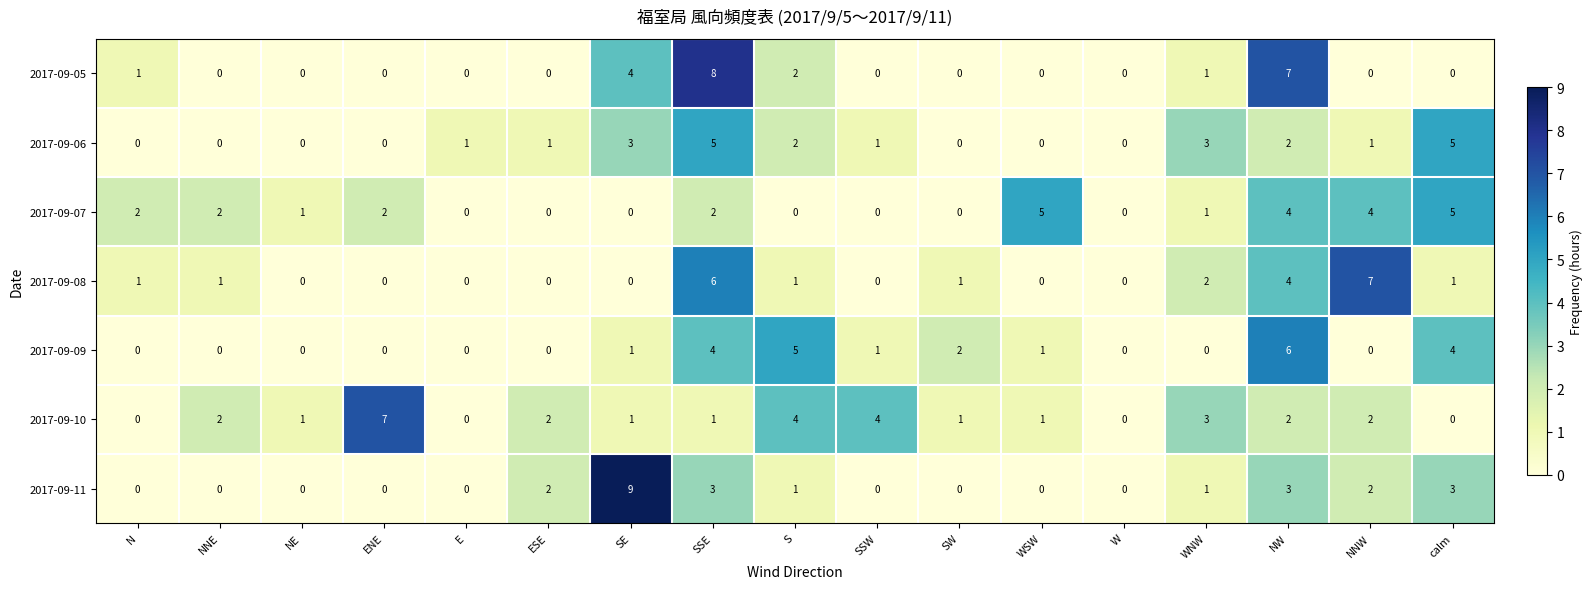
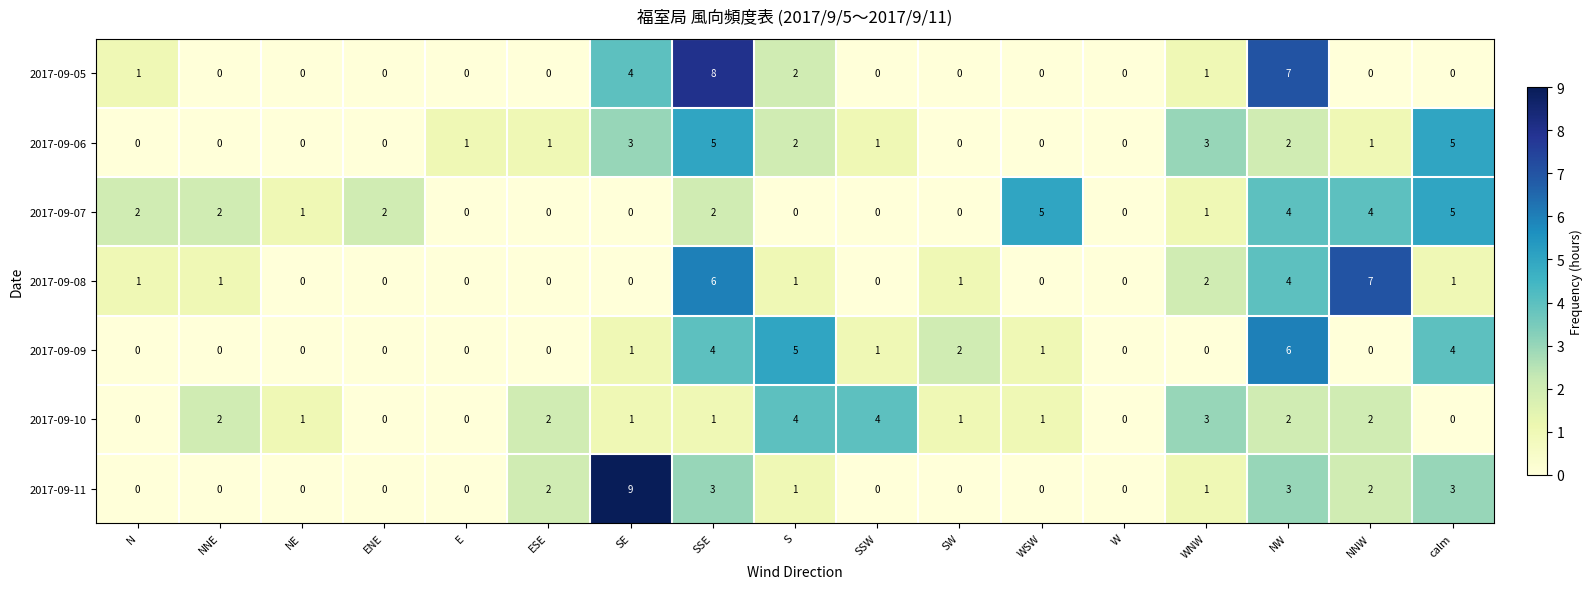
  {
    "2017-09-05": {
      "N": 1,
      "NNE": 0,
      "NE": 0,
      "ENE": 0,
      "E": 0,
      "ESE": 0,
      "SE": 4,
      "SSE": 8,
      "S": 2,
      "SSW": 0,
      "SW": 0,
      "WSW": 0,
      "W": 0,
      "WNW": 1,
      "NW": 7,
      "NNW": 0,
      "calm": 0
    },
    "2017-09-06": {
      "N": 0,
      "NNE": 0,
      "NE": 0,
      "ENE": 0,
      "E": 1,
      "ESE": 1,
      "SE": 3,
      "SSE": 5,
      "S": 2,
      "SSW": 1,
      "SW": 0,
      "WSW": 0,
      "W": 0,
      "WNW": 3,
      "NW": 2,
      "NNW": 1,
      "calm": 5
    },
    "2017-09-07": {
      "N": 2,
      "NNE": 2,
      "NE": 1,
      "ENE": 2,
      "E": 0,
      "ESE": 0,
      "SE": 0,
      "SSE": 2,
      "S": 0,
      "SSW": 0,
      "SW": 0,
      "WSW": 5,
      "W": 0,
      "WNW": 1,
      "NW": 4,
      "NNW": 4,
      "calm": 5
    },
    "2017-09-08": {
      "N": 1,
      "NNE": 1,
      "NE": 0,
      "ENE": 0,
      "E": 0,
      "ESE": 0,
      "SE": 0,
      "SSE": 6,
      "S": 1,
      "SSW": 0,
      "SW": 1,
      "WSW": 0,
      "W": 0,
      "WNW": 2,
      "NW": 4,
      "NNW": 7,
      "calm": 1
    },
    "2017-09-09": {
      "N": 0,
      "NNE": 0,
      "NE": 0,
      "ENE": 0,
      "E": 0,
      "ESE": 0,
      "SE": 1,
      "SSE": 4,
      "S": 5,
      "SSW": 1,
      "SW": 2,
      "WSW": 1,
      "W": 0,
      "WNW": 0,
      "NW": 6,
      "NNW": 0,
      "calm": 4
    },
    "2017-09-10": {
      "N": 0,
      "NNE": 2,
      "NE": 1,
-     "ENE": 7,
+     "ENE": 0,
      "E": 0,
      "ESE": 2,
      "SE": 1,
      "SSE": 1,
      "S": 4,
      "SSW": 4,
      "SW": 1,
      "WSW": 1,
      "W": 0,
      "WNW": 3,
      "NW": 2,
      "NNW": 2,
      "calm": 0
    },
    "2017-09-11": {
      "N": 0,
      "NNE": 0,
      "NE": 0,
      "ENE": 0,
      "E": 0,
      "ESE": 2,
      "SE": 9,
      "SSE": 3,
      "S": 1,
      "SSW": 0,
      "SW": 0,
      "WSW": 0,
      "W": 0,
      "WNW": 1,
      "NW": 3,
      "NNW": 2,
      "calm": 3
    }
  }
